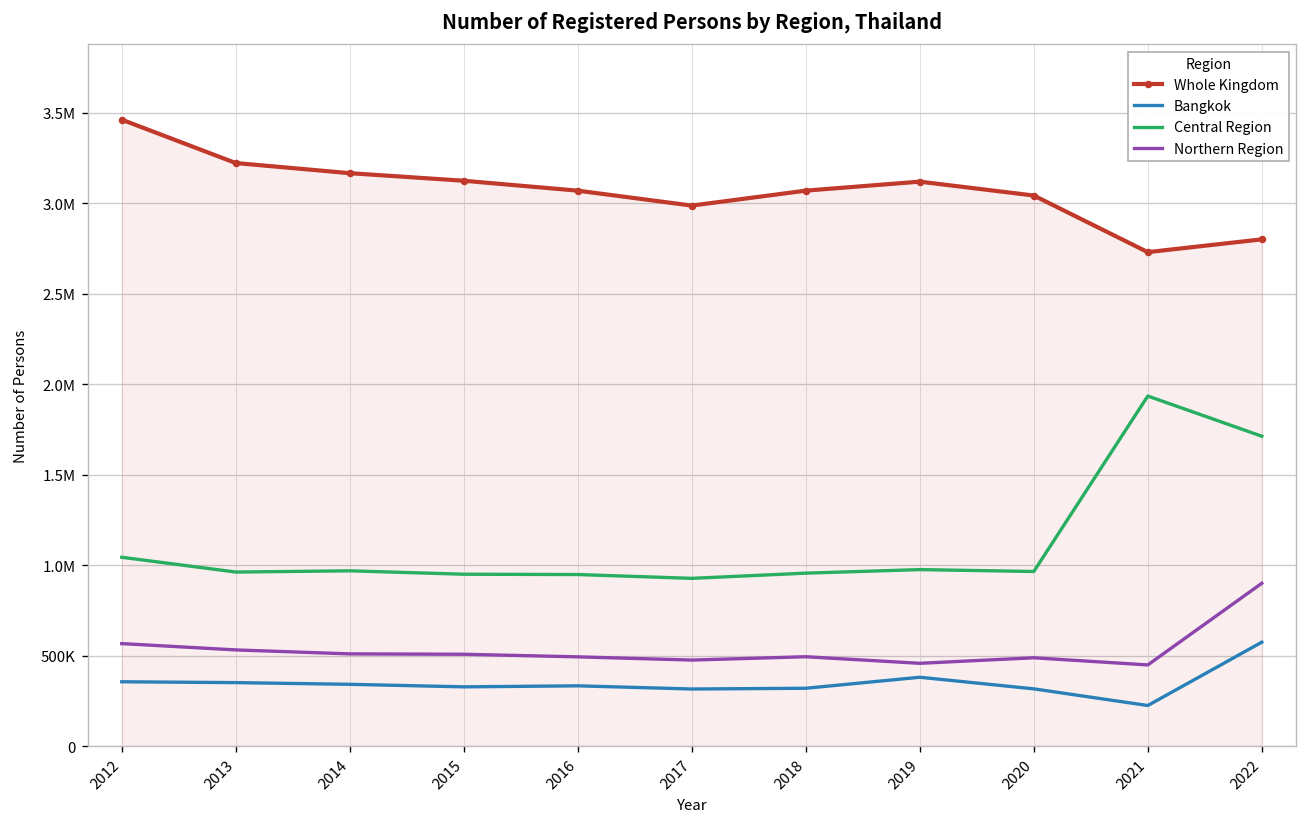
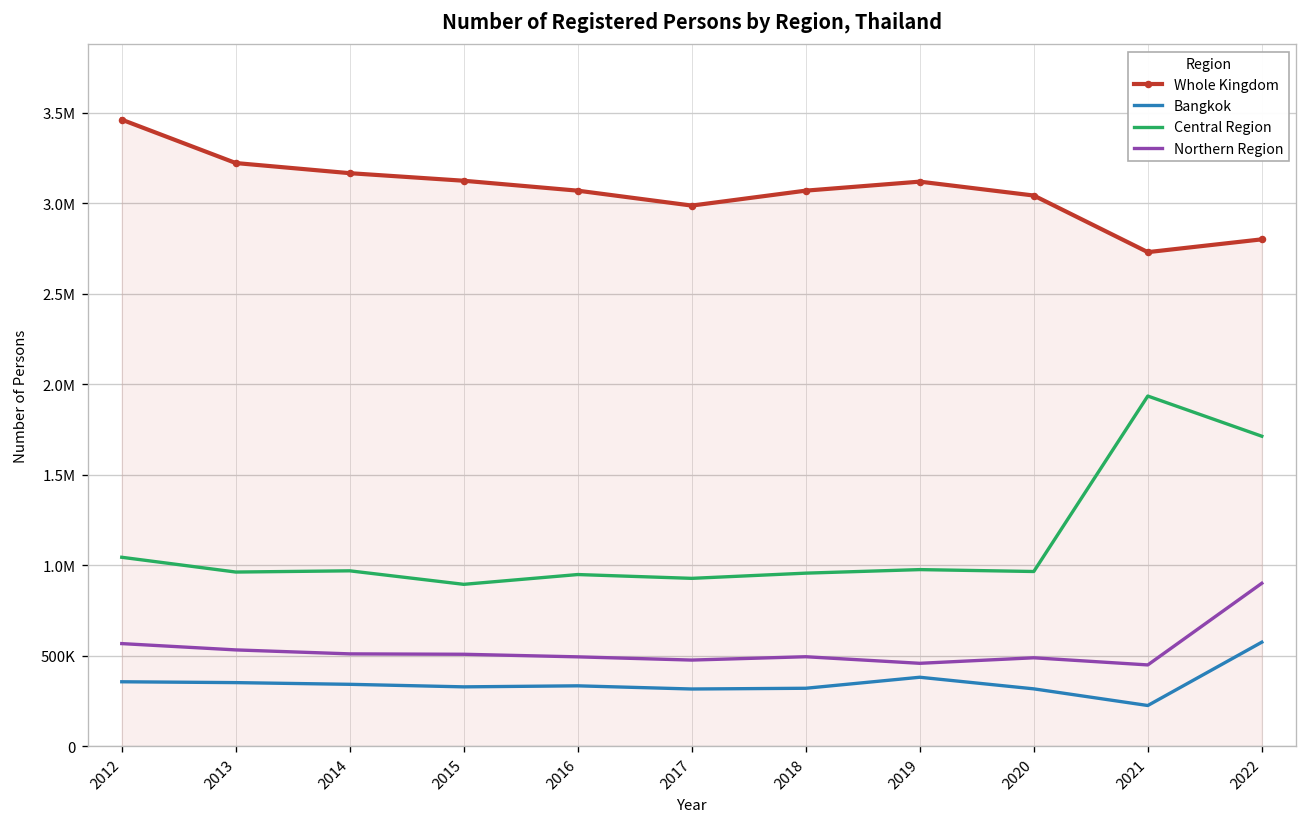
  {
    "Whole Kingdom": {
      "2012": 3460000,
      "2013": 3220000,
      "2014": 3170000,
      "2015": 3120000,
      "2016": 3070000,
      "2017": 2990000,
      "2018": 3070000,
      "2019": 3120000,
      "2020": 3040000,
      "2021": 2730000,
      "2022": 2800000
    },
    "Bangkok": {
      "2012": 360000,
      "2013": 350000,
      "2014": 340000,
      "2015": 330000,
      "2016": 330000,
      "2017": 320000,
      "2018": 320000,
      "2019": 380000,
      "2020": 320000,
      "2021": 230000,
      "2022": 580000
    },
    "Central Region": {
      "2012": 1040000,
      "2013": 960000,
      "2014": 970000,
-     "2015": 950000,
+     "2015": 890000,
      "2016": 950000,
      "2017": 930000,
      "2018": 960000,
      "2019": 980000,
      "2020": 970000,
      "2021": 1930000,
      "2022": 1710000
    },
    "Northern Region": {
      "2012": 570000,
      "2013": 530000,
      "2014": 510000,
      "2015": 510000,
      "2016": 490000,
      "2017": 480000,
      "2018": 490000,
      "2019": 460000,
      "2020": 490000,
      "2021": 450000,
      "2022": 900000
    }
  }
